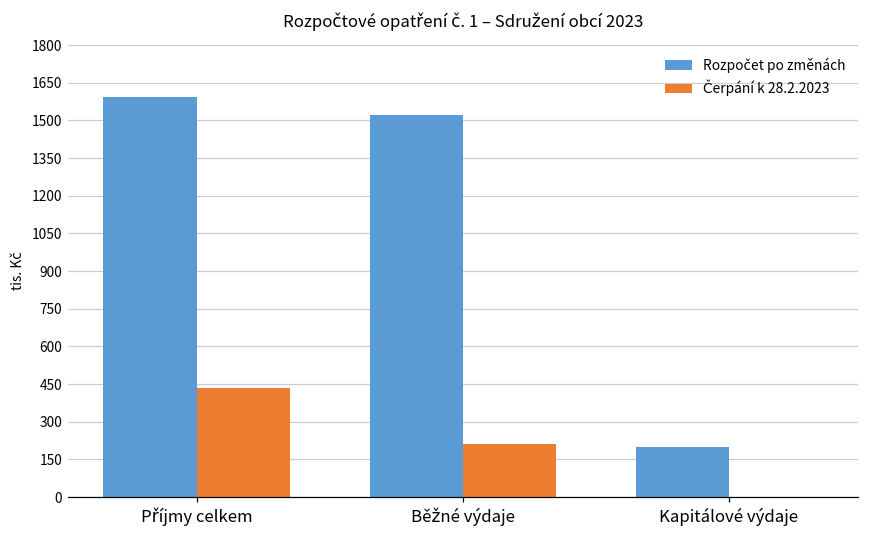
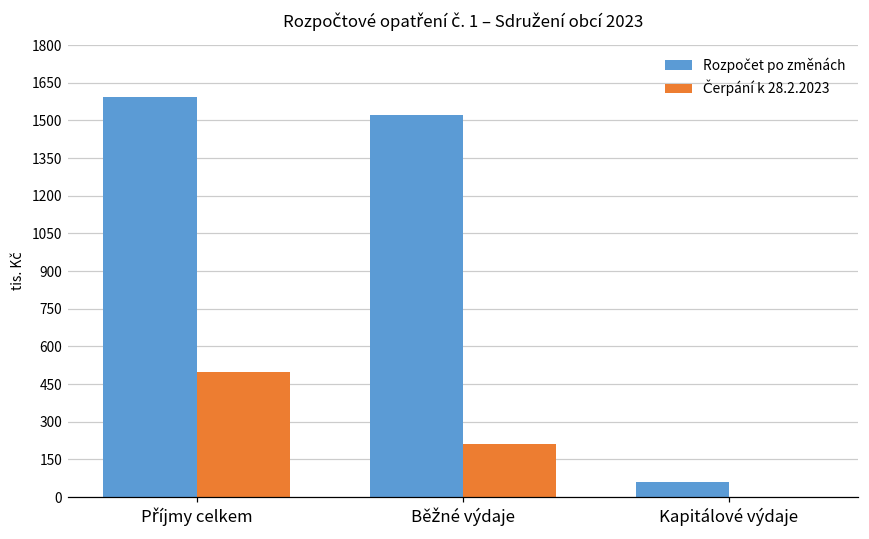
  {
    "Rozpočet po změnách": {
      "Příjmy celkem": 1600,
      "Běžné výdaje": 1520,
-     "Kapitálové výdaje": 200
+     "Kapitálové výdaje": 60
    },
    "Čerpání k 28.2.2023": {
-     "Příjmy celkem": 440,
+     "Příjmy celkem": 500,
      "Běžné výdaje": 210,
      "Kapitálové výdaje": 0
    }
  }
